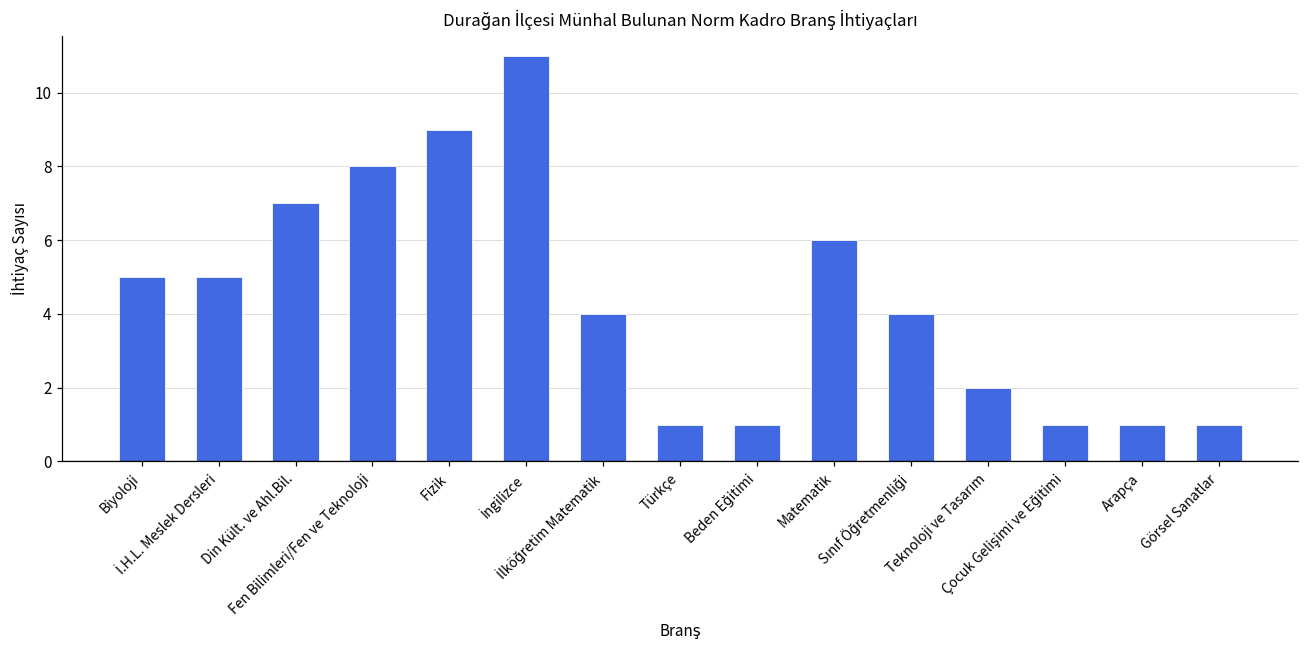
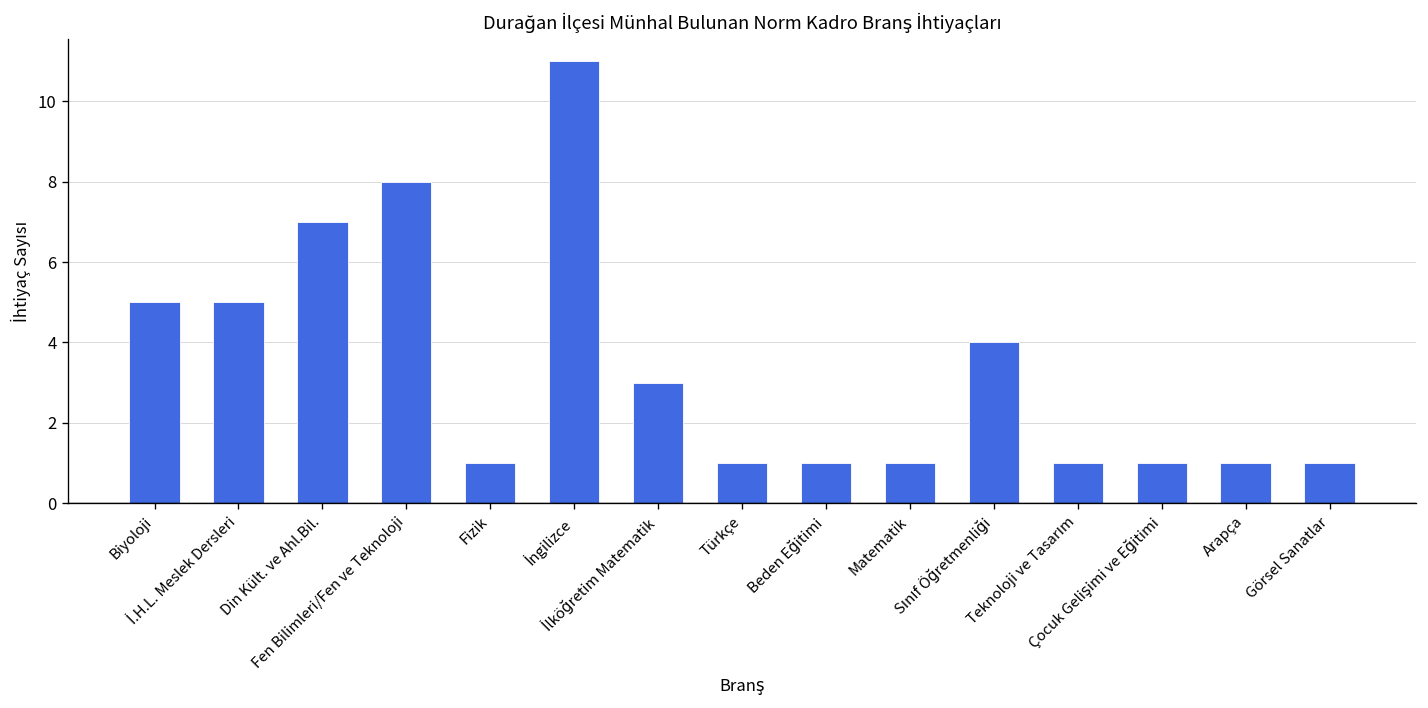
  {
    "Biyoloji": 5,
    "İ.H.L. Meslek Dersleri": 5,
    "Din Kült. ve Ahl.Bil.": 7,
    "Fen Bilimleri/Fen ve Teknoloji": 8,
-   "Fizik": 9,
+   "Fizik": 1,
    "İngilizce": 11,
-   "İlköğretim Matematik": 4,
+   "İlköğretim Matematik": 3,
    "Türkçe": 1,
    "Beden Eğitimi": 1,
-   "Matematik": 6,
+   "Matematik": 1,
    "Sınıf Öğretmenliği": 4,
-   "Teknoloji ve Tasarım": 2,
+   "Teknoloji ve Tasarım": 1,
    "Çocuk Gelişimi ve Eğitimi": 1,
    "Arapça": 1,
    "Görsel Sanatlar": 1
  }
